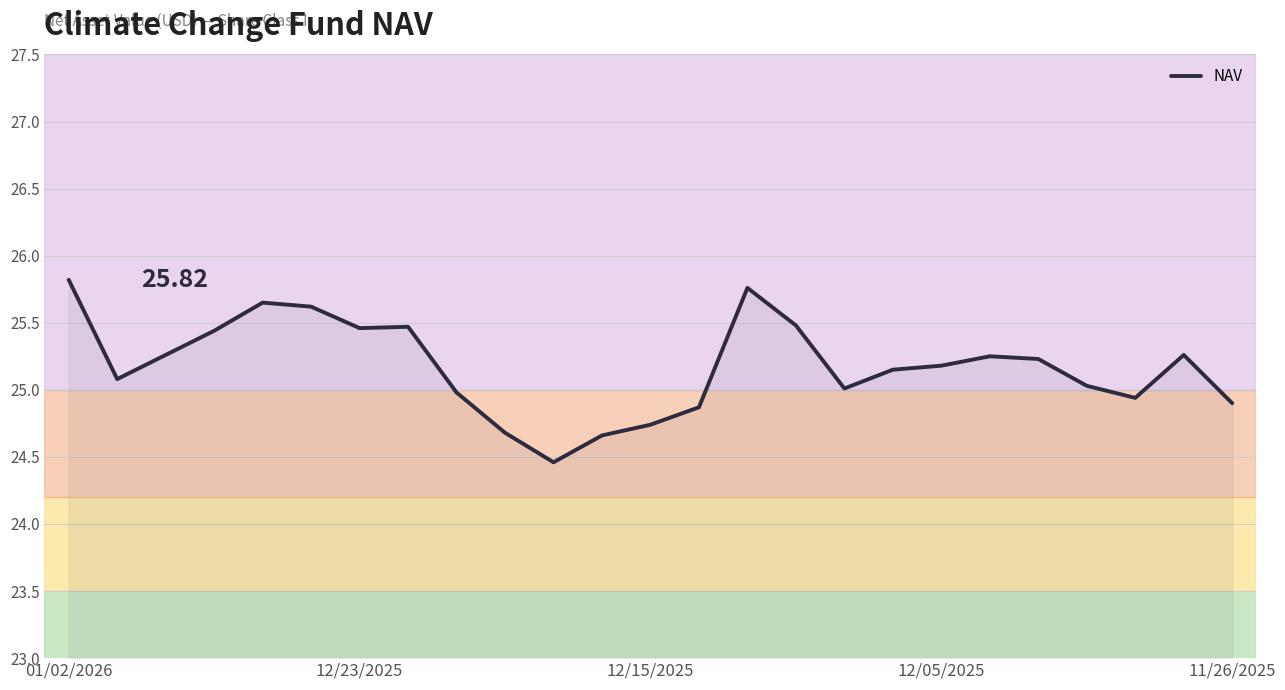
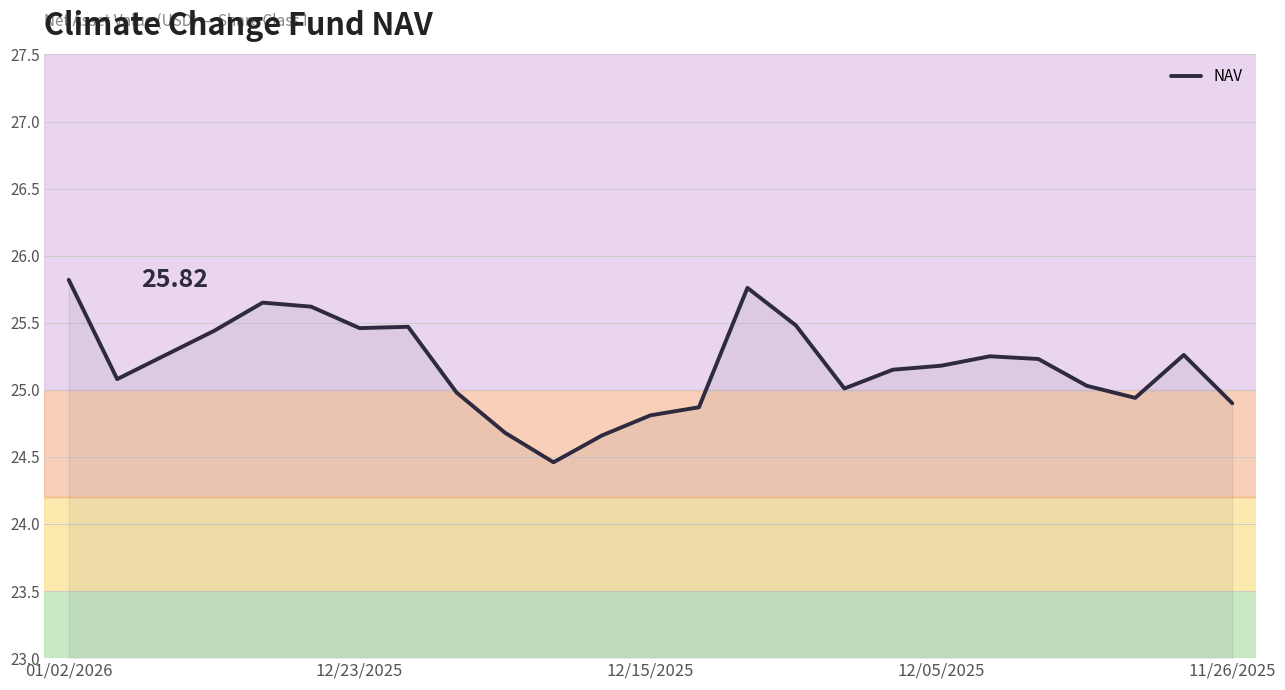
  {
    "01/02/2026": 25.82,
    "12/23/2025": 25.46,
-   "12/15/2025": 24.74,
+   "12/15/2025": 24.81,
    "12/05/2025": 25.18,
    "11/26/2025": 24.90
  }
